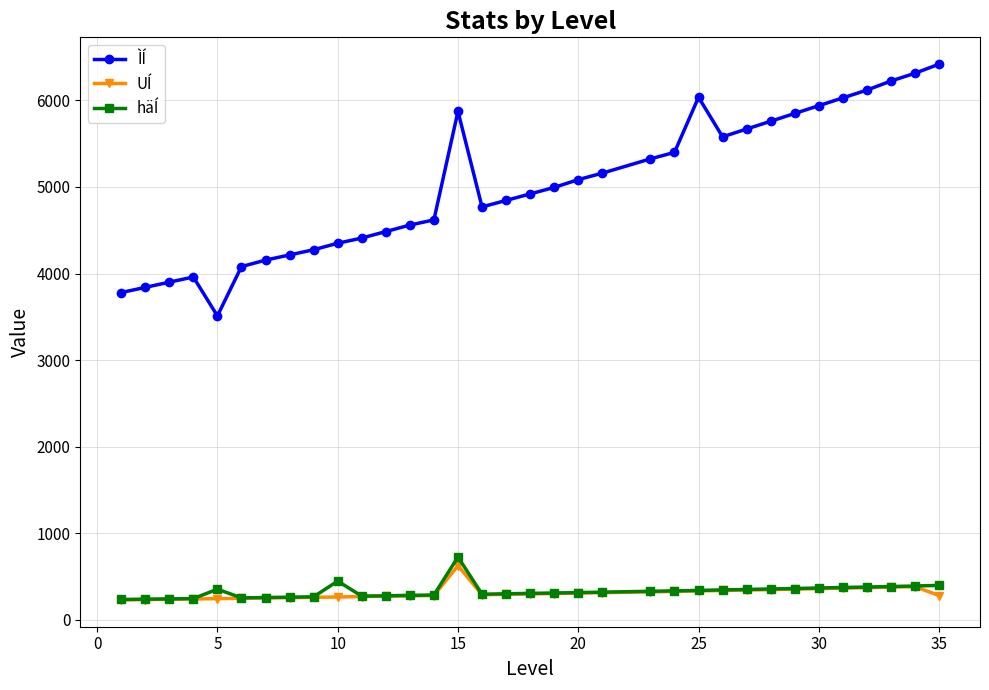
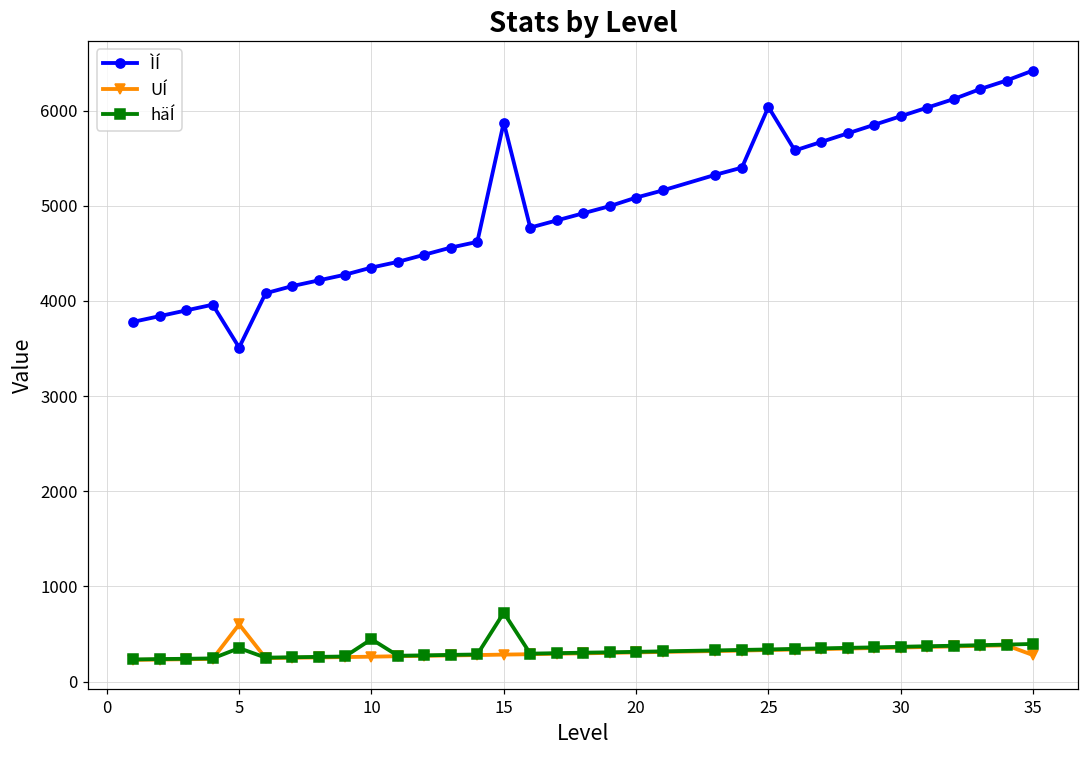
  {
    "ÌÍ": {
      "5": 3500,
      "10": 4400,
      "15": 5900,
      "20": 5100,
      "25": 6000,
      "30": 5900,
      "35": 6400
    },
    "UÍ": {
-     "5": 200,
+     "5": 600,
      "10": 300,
-     "15": 600,
+     "15": 300,
      "35": 300
    },
    "häÍ": {
      "5": 400,
      "10": 400,
      "15": 700,
      "35": 400
    }
  }
